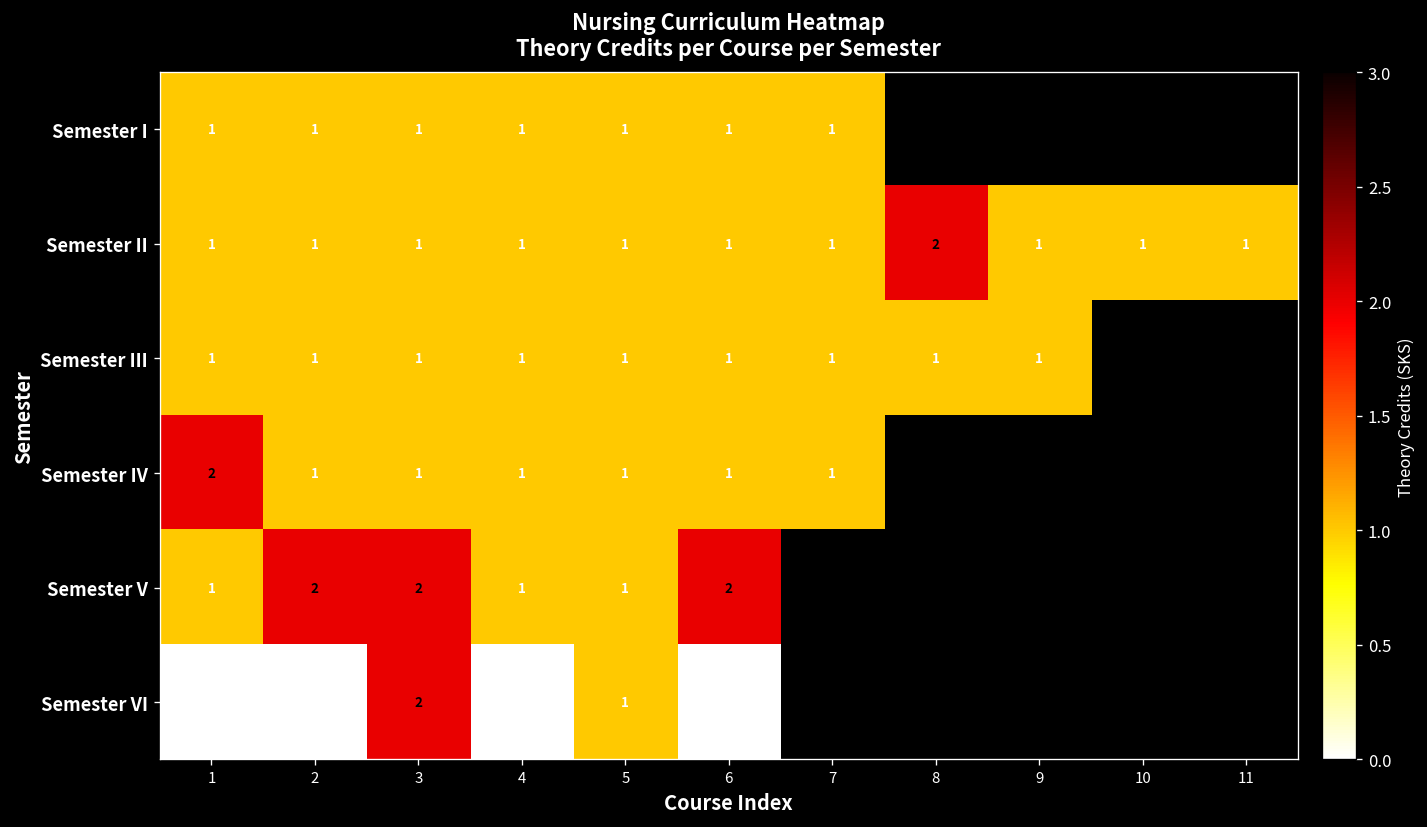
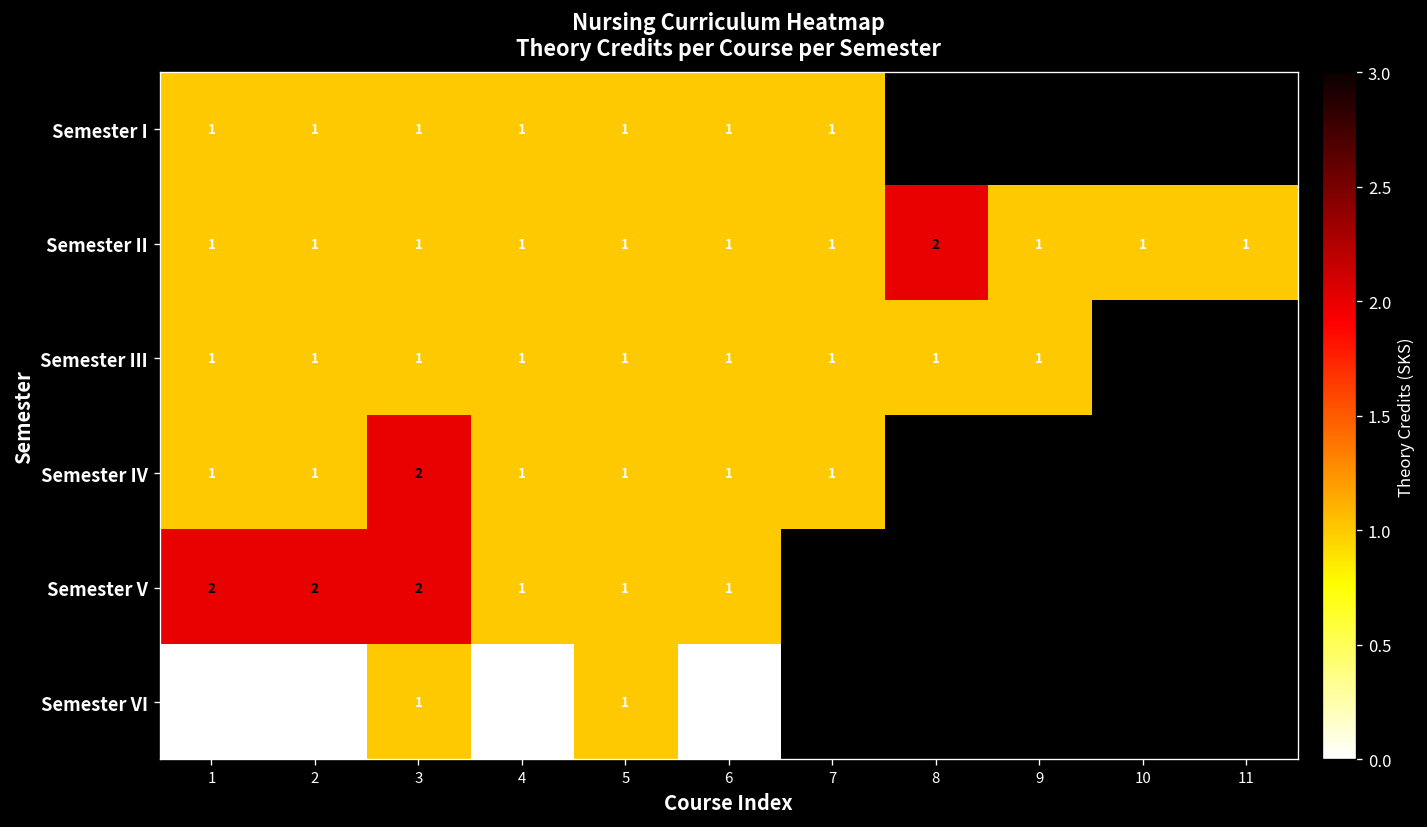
  {
    "Semester I": {
      "1": 1,
      "2": 1,
      "3": 1,
      "4": 1,
      "5": 1,
      "6": 1,
      "7": 1
    },
    "Semester II": {
      "1": 1,
      "2": 1,
      "3": 1,
      "4": 1,
      "5": 1,
      "6": 1,
      "7": 1,
      "8": 2,
      "9": 1,
      "10": 1,
      "11": 1
    },
    "Semester III": {
      "1": 1,
      "2": 1,
      "3": 1,
      "4": 1,
      "5": 1,
      "6": 1,
      "7": 1,
      "8": 1,
      "9": 1
    },
    "Semester IV": {
-     "1": 2,
+     "1": 1,
      "2": 1,
-     "3": 1,
+     "3": 2,
      "4": 1,
      "5": 1,
      "6": 1,
      "7": 1
    },
    "Semester V": {
-     "1": 1,
+     "1": 2,
      "2": 2,
      "3": 2,
      "4": 1,
      "5": 1,
-     "6": 2
+     "6": 1
    },
    "Semester VI": {
-     "3": 2,
+     "3": 1,
      "5": 1
    }
  }
